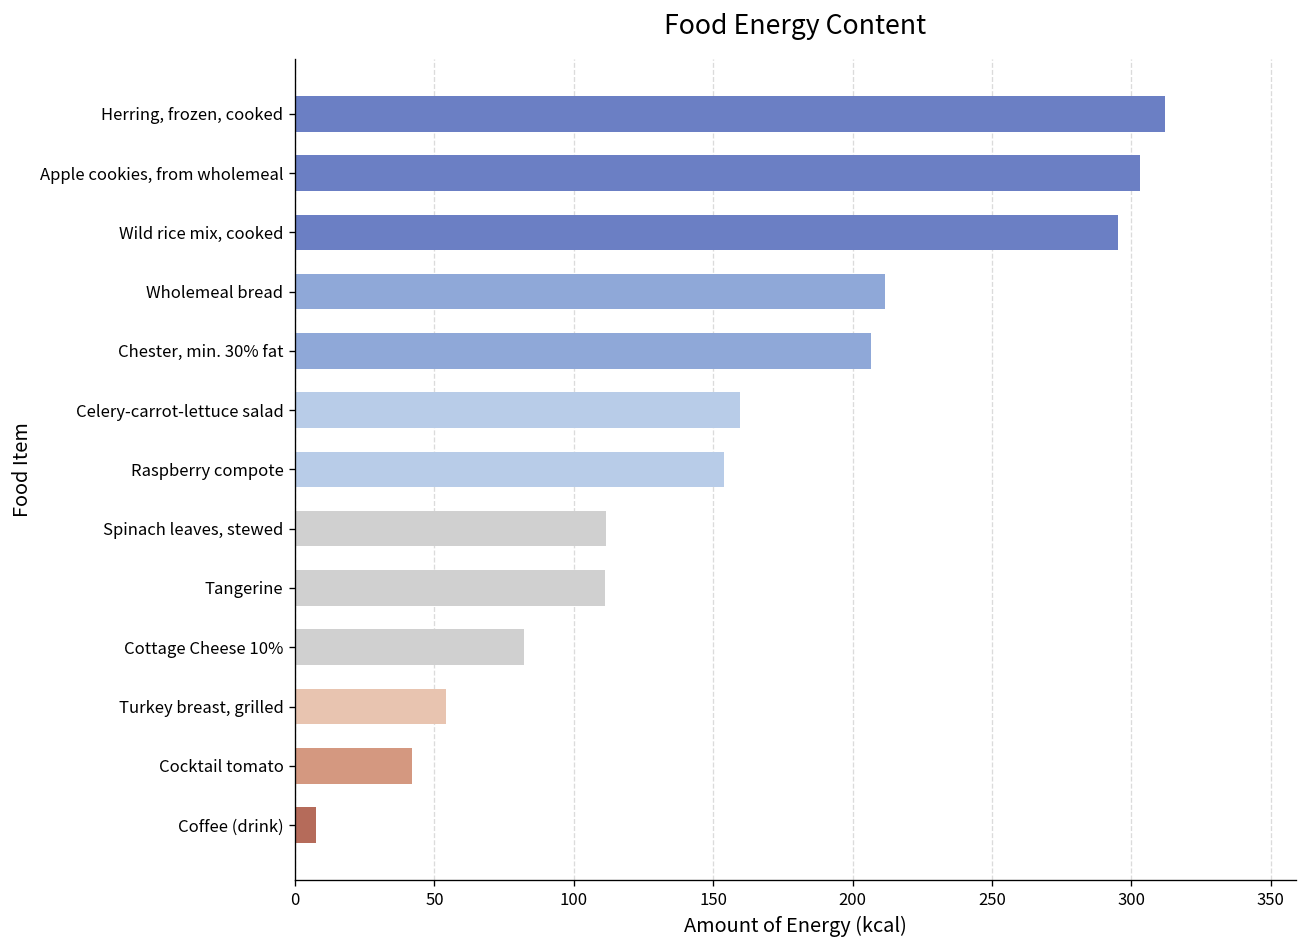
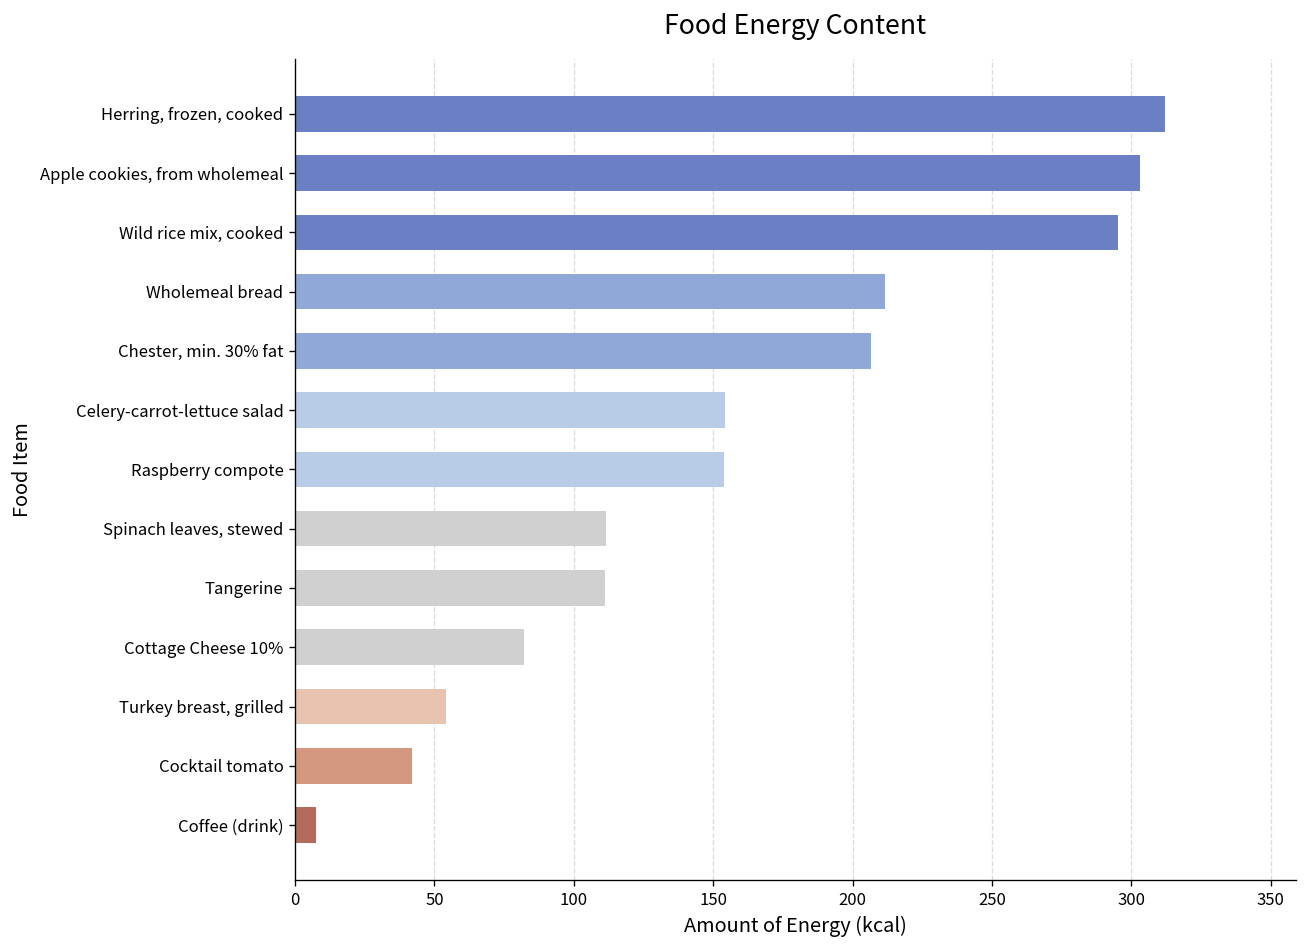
  {
    "Herring, frozen, cooked": 312,
    "Apple cookies, from wholemeal": 303,
    "Wild rice mix, cooked": 295,
    "Wholemeal bread": 212,
    "Chester, min. 30% fat": 207,
-   "Celery-carrot-lettuce salad": 160,
+   "Celery-carrot-lettuce salad": 154,
    "Raspberry compote": 154,
    "Spinach leaves, stewed": 111,
    "Tangerine": 111,
    "Cottage Cheese 10%": 82,
    "Turkey breast, grilled": 54,
    "Cocktail tomato": 42,
    "Coffee (drink)": 8
  }
